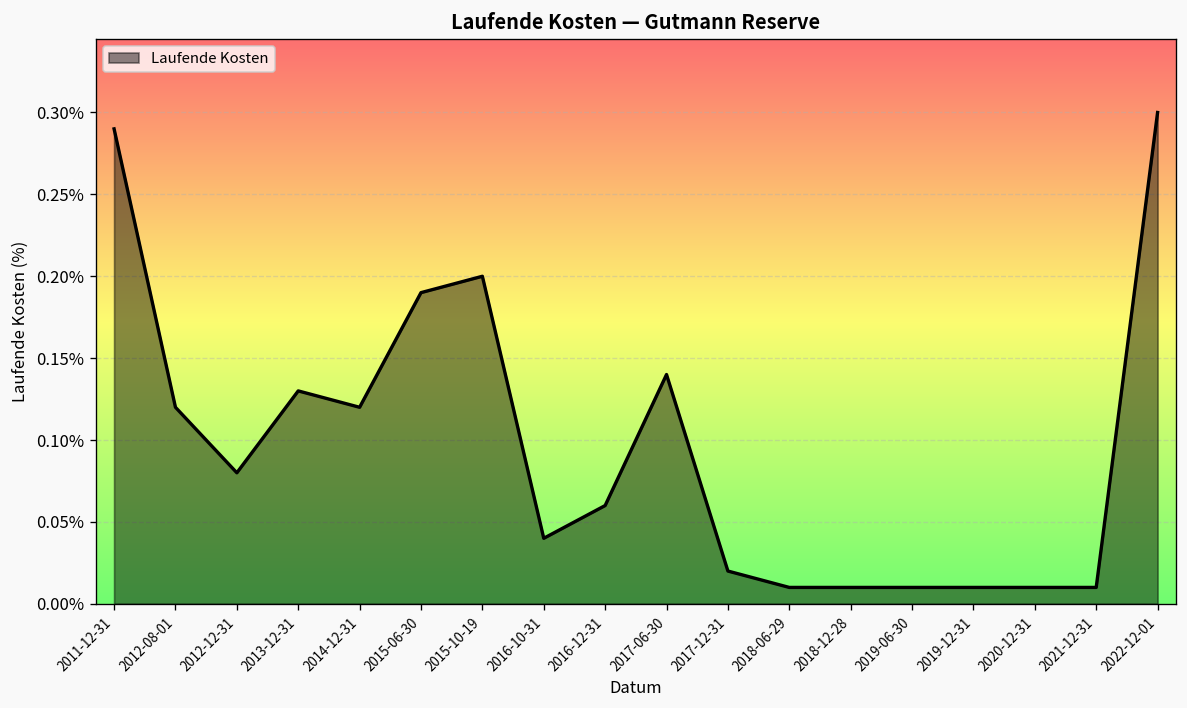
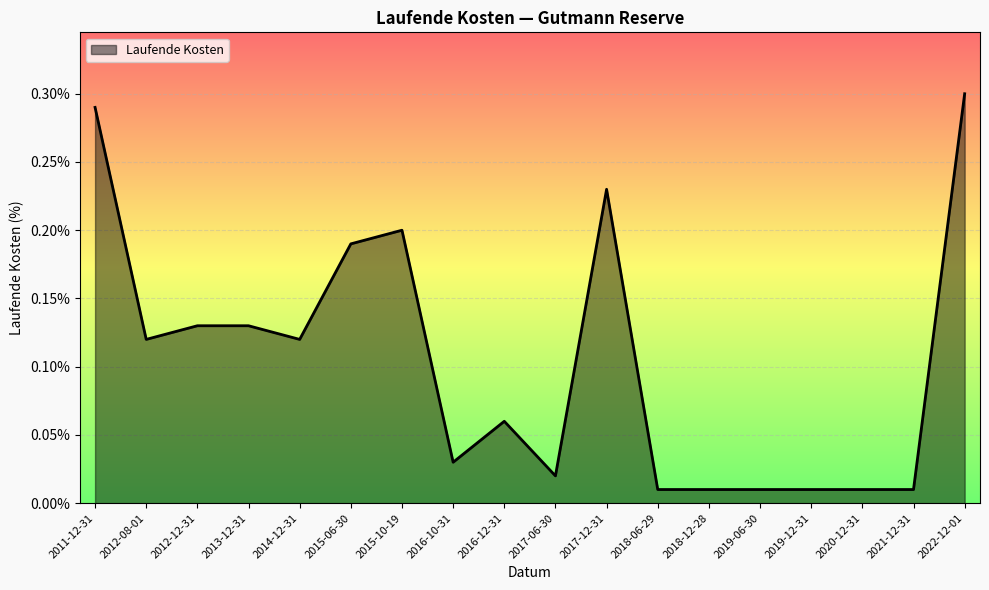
  {
    "2011-12-31": "0.29%",
    "2012-08-01": "0.12%",
-   "2012-12-31": "0.08%",
+   "2012-12-31": "0.13%",
    "2013-12-31": "0.13%",
    "2014-12-31": "0.12%",
    "2015-06-30": "0.19%",
    "2015-10-19": "0.20%",
-   "2016-10-31": "0.04%",
+   "2016-10-31": "0.03%",
    "2016-12-31": "0.06%",
-   "2017-06-30": "0.14%",
-   "2017-12-31": "0.02%",
+   "2017-06-30": "0.02%",
+   "2017-12-31": "0.23%",
    "2018-06-29": "0.01%",
    "2018-12-28": "0.01%",
    "2019-06-30": "0.01%",
    "2019-12-31": "0.01%",
    "2020-12-31": "0.01%",
    "2021-12-31": "0.01%",
    "2022-12-01": "0.30%"
  }
